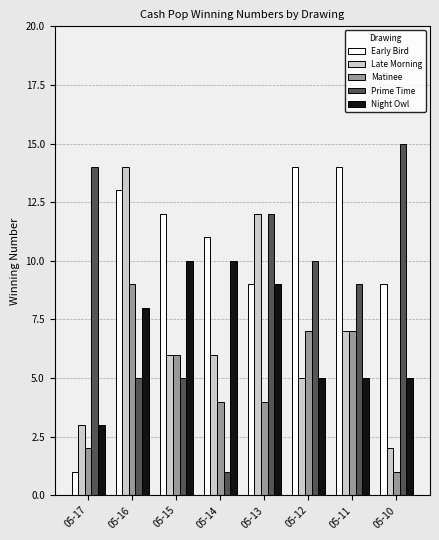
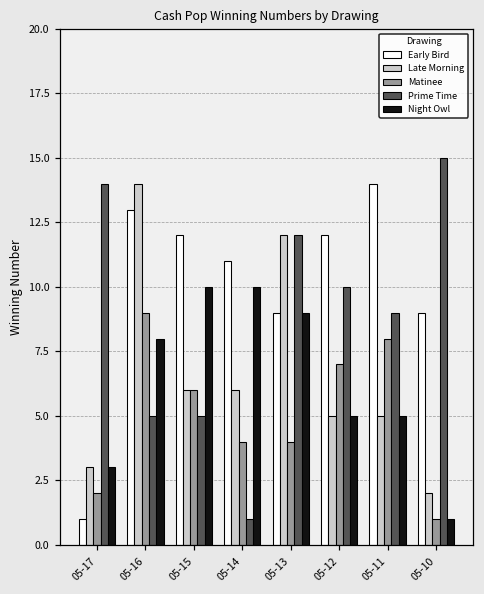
  {
    "Early Bird": {
      "05-17": 1,
      "05-16": 13,
      "05-15": 12,
      "05-14": 11,
      "05-13": 9,
-     "05-12": 14,
+     "05-12": 12,
      "05-11": 14,
      "05-10": 9
    },
    "Late Morning": {
      "05-17": 3,
      "05-16": 14,
      "05-15": 6,
      "05-14": 6,
      "05-13": 12,
      "05-12": 5,
-     "05-11": 7,
+     "05-11": 5,
      "05-10": 2
    },
    "Matinee": {
      "05-17": 2,
      "05-16": 9,
      "05-15": 6,
      "05-14": 4,
      "05-13": 4,
      "05-12": 7,
-     "05-11": 7,
+     "05-11": 8,
      "05-10": 1
    },
    "Prime Time": {
      "05-17": 14,
      "05-16": 5,
      "05-15": 5,
      "05-14": 1,
      "05-13": 12,
      "05-12": 10,
      "05-11": 9,
      "05-10": 15
    },
    "Night Owl": {
      "05-17": 3,
      "05-16": 8,
      "05-15": 10,
      "05-14": 10,
      "05-13": 9,
      "05-12": 5,
      "05-11": 5,
-     "05-10": 5
+     "05-10": 1
    }
  }
